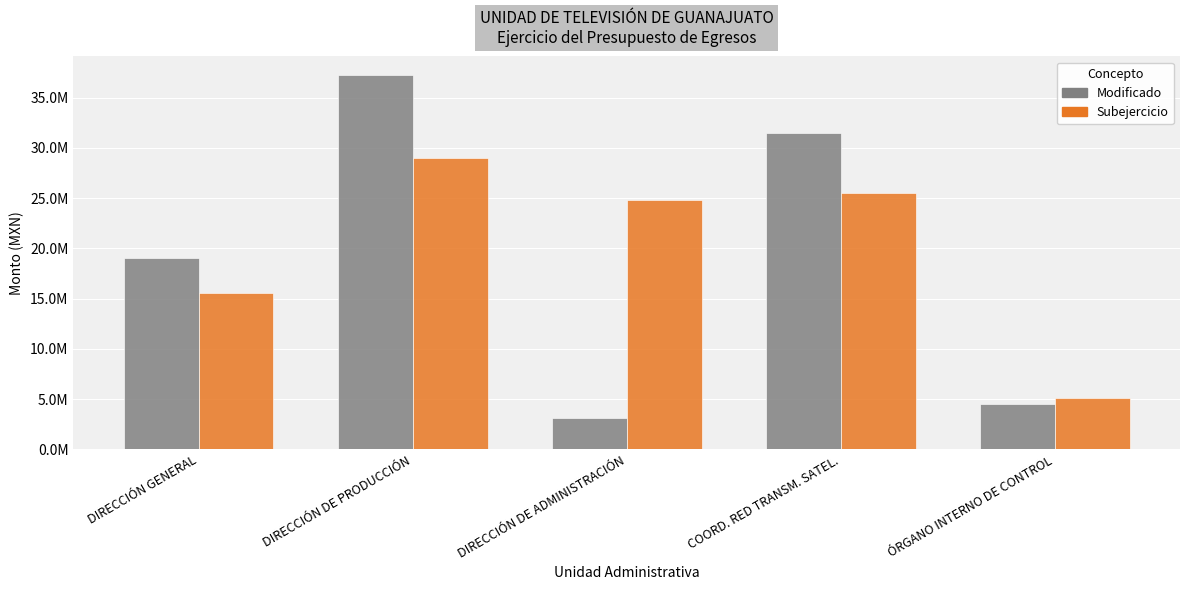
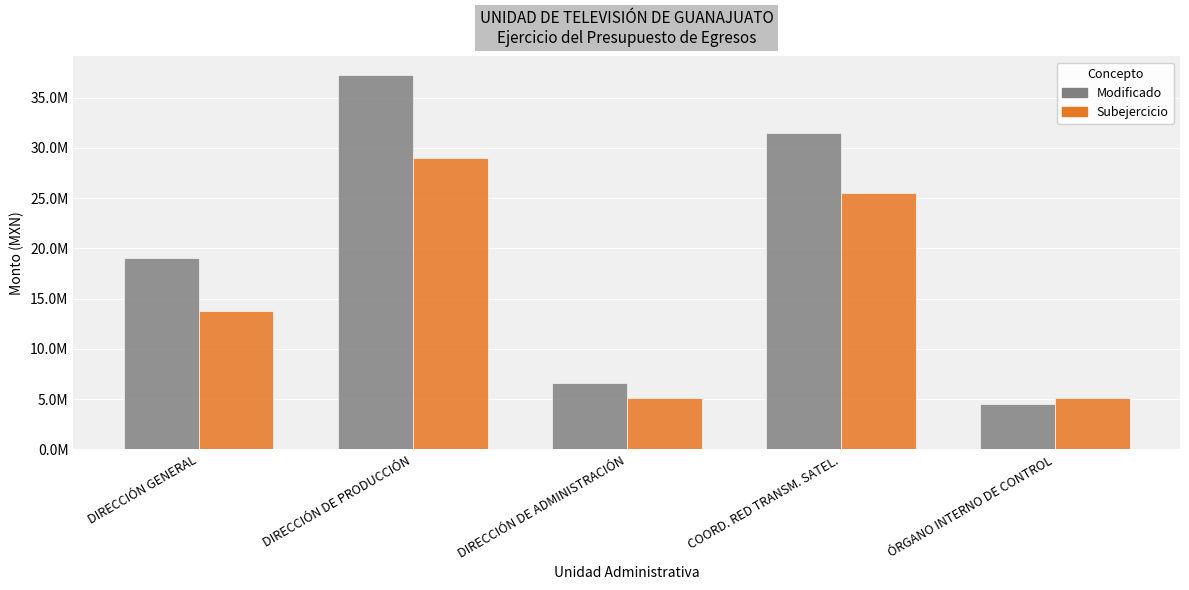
  {
    "Modificado": {
      "DIRECCIÓN GENERAL": 19000000,
      "DIRECCIÓN DE PRODUCCIÓN": 37200000,
-     "DIRECCIÓN DE ADMINISTRACIÓN": 3100000,
+     "DIRECCIÓN DE ADMINISTRACIÓN": 6600000,
      "COORD. RED TRANSM. SATEL.": 31500000,
      "ÓRGANO INTERNO DE CONTROL": 4500000
    },
    "Subejercicio": {
-     "DIRECCIÓN GENERAL": 15600000,
+     "DIRECCIÓN GENERAL": 13800000,
      "DIRECCIÓN DE PRODUCCIÓN": 29000000,
-     "DIRECCIÓN DE ADMINISTRACIÓN": 24800000,
+     "DIRECCIÓN DE ADMINISTRACIÓN": 5100000,
      "COORD. RED TRANSM. SATEL.": 25500000,
      "ÓRGANO INTERNO DE CONTROL": 5200000
    }
  }
